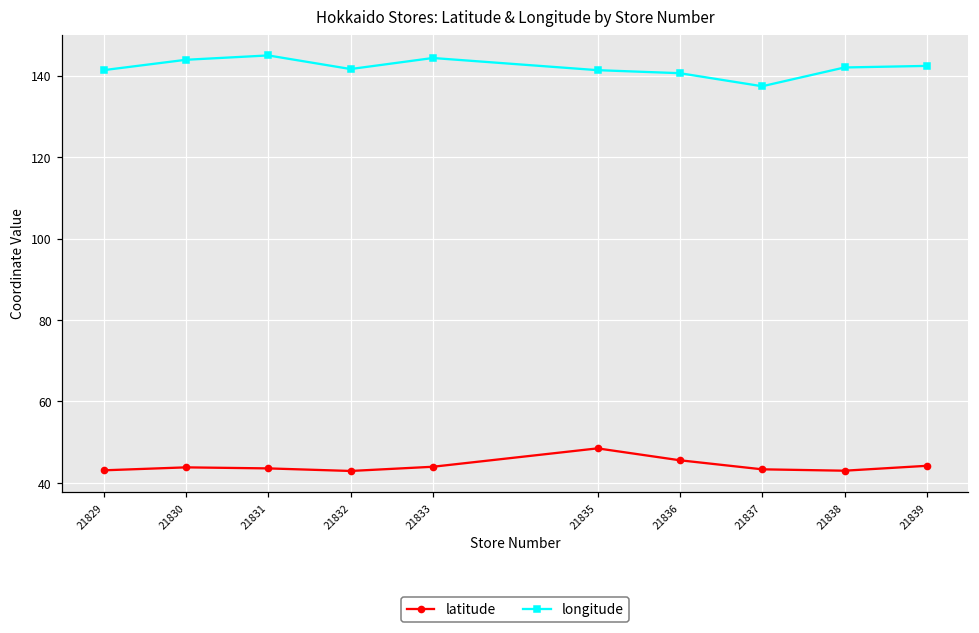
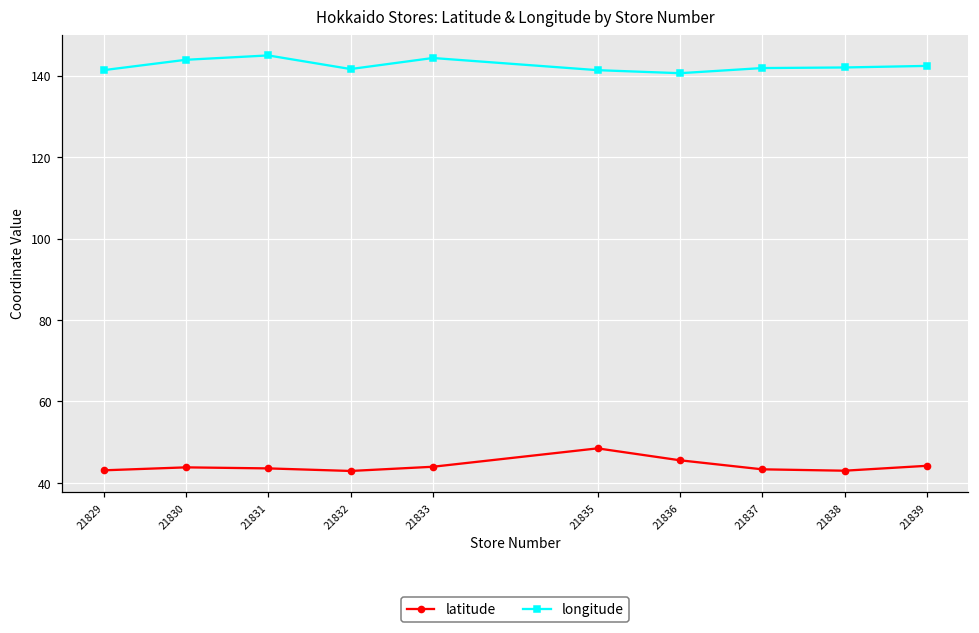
  {
    "latitude": {
      "21829": 43,
      "21830": 44,
      "21831": 44,
      "21832": 43,
      "21833": 44,
      "21835": 48,
      "21836": 46,
      "21837": 43,
      "21838": 43,
      "21839": 44
    },
    "longitude": {
      "21829": 141,
      "21830": 144,
      "21831": 145,
      "21832": 142,
      "21833": 144,
      "21835": 141,
      "21836": 141,
-     "21837": 137,
+     "21837": 142,
      "21838": 142,
      "21839": 142
    }
  }
